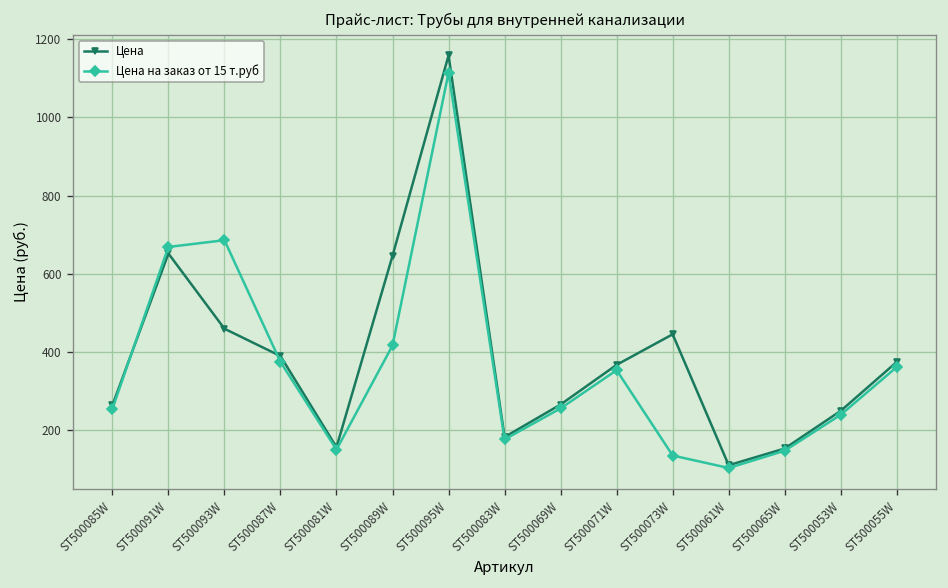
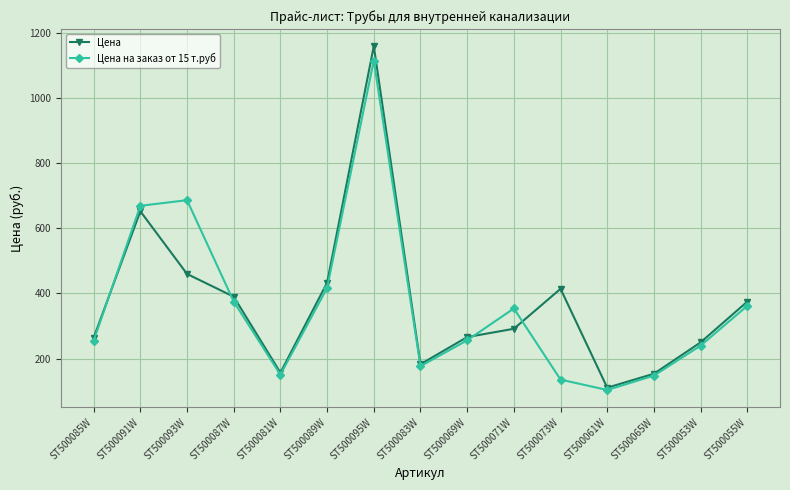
  {
    "Цена": {
      "ST500085W": 260,
      "ST500091W": 650,
      "ST500093W": 460,
      "ST500087W": 390,
-     "ST500089W": 650,
+     "ST500089W": 430,
      "ST500095W": 1160,
      "ST500069W": 270,
-     "ST500071W": 370,
-     "ST500073W": 450,
+     "ST500071W": 290,
+     "ST500073W": 410,
      "ST500053W": 250,
      "ST500055W": 380
    },
    "Цена на заказ от 15 т.руб": {
      "ST500085W": 260,
      "ST500091W": 670,
      "ST500093W": 690,
      "ST500087W": 380,
      "ST500089W": 420,
      "ST500095W": 1110,
      "ST500069W": 260,
      "ST500071W": 350,
      "ST500073W": 140,
      "ST500053W": 240,
      "ST500055W": 360
    }
  }
